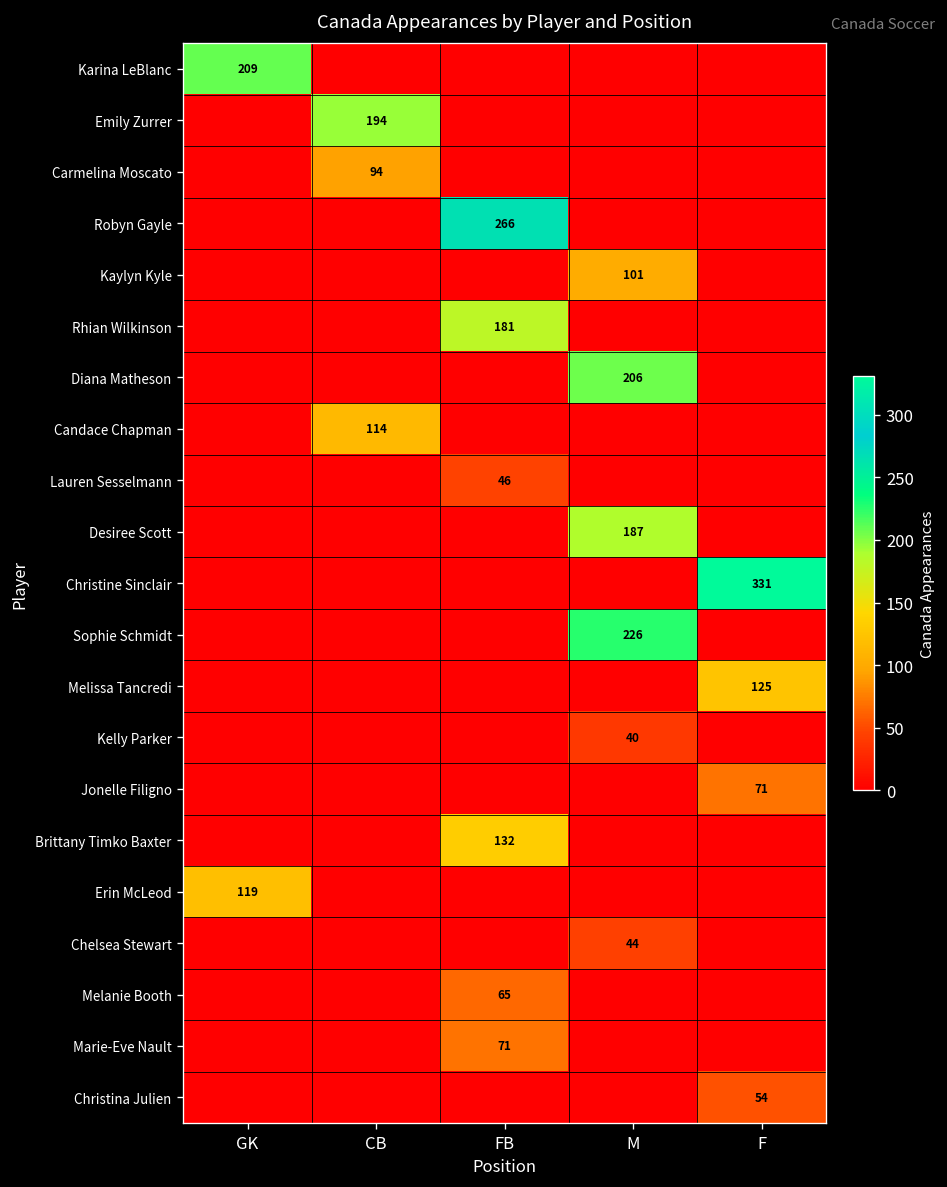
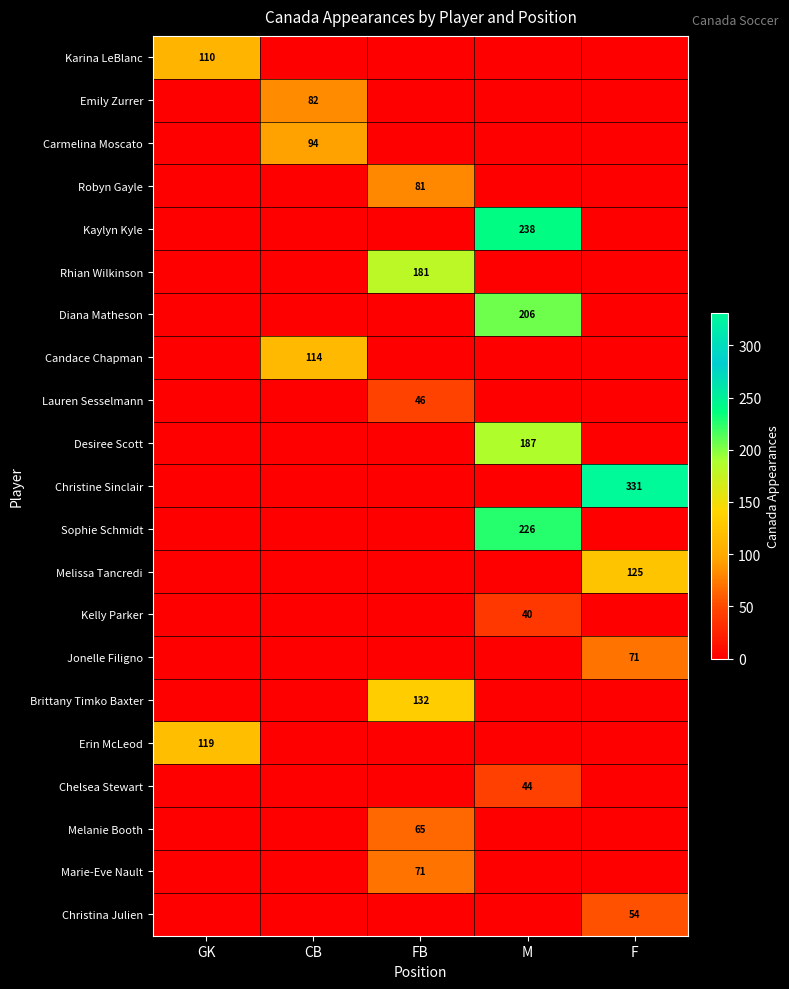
  {
    "Karina LeBlanc": {
-     "GK": 209
+     "GK": 110
    },
    "Emily Zurrer": {
-     "CB": 194
+     "CB": 82
    },
    "Carmelina Moscato": {
      "CB": 94
    },
    "Robyn Gayle": {
-     "FB": 266
+     "FB": 81
    },
    "Kaylyn Kyle": {
-     "M": 101
+     "M": 238
    },
    "Rhian Wilkinson": {
      "FB": 181
    },
    "Diana Matheson": {
      "M": 206
    },
    "Candace Chapman": {
      "CB": 114
    },
    "Lauren Sesselmann": {
      "FB": 46
    },
    "Desiree Scott": {
      "M": 187
    },
    "Christine Sinclair": {
      "F": 331
    },
    "Sophie Schmidt": {
      "M": 226
    },
    "Melissa Tancredi": {
      "F": 125
    },
    "Kelly Parker": {
      "M": 40
    },
    "Jonelle Filigno": {
      "F": 71
    },
    "Brittany Timko Baxter": {
      "FB": 132
    },
    "Erin McLeod": {
      "GK": 119
    },
    "Chelsea Stewart": {
      "M": 44
    },
    "Melanie Booth": {
      "FB": 65
    },
    "Marie-Eve Nault": {
      "FB": 71
    },
    "Christina Julien": {
      "F": 54
    }
  }
